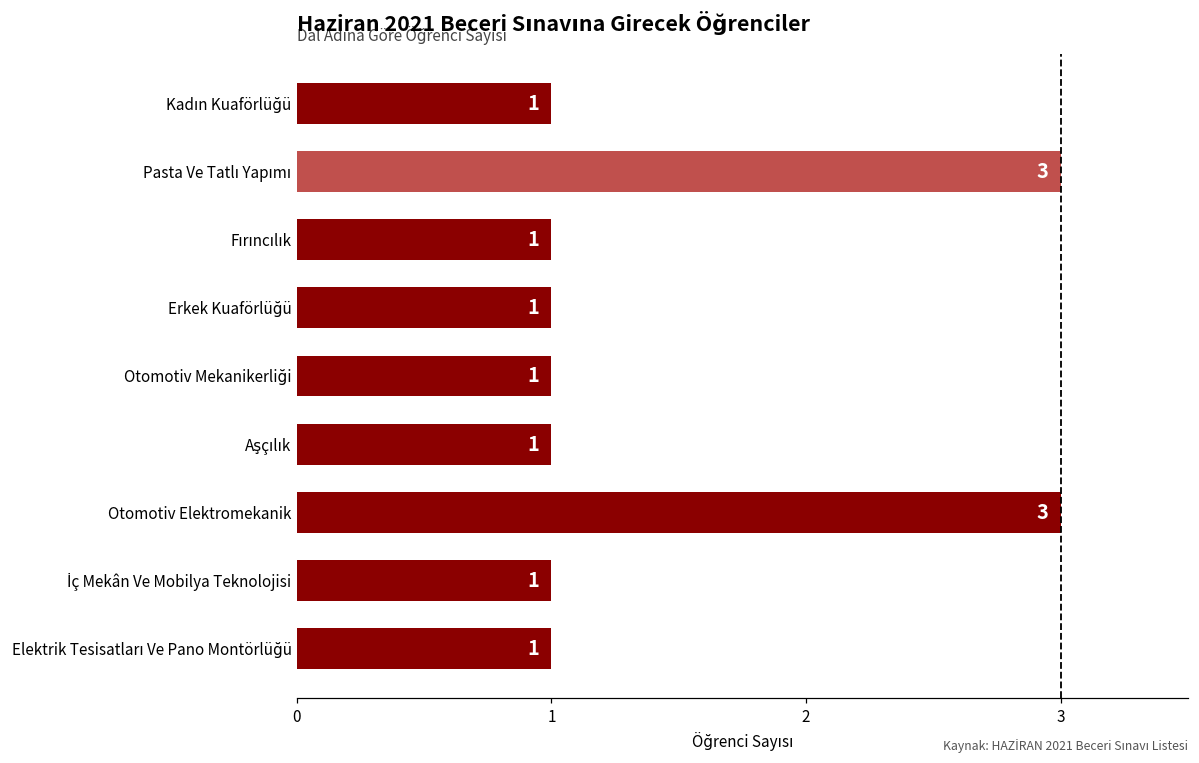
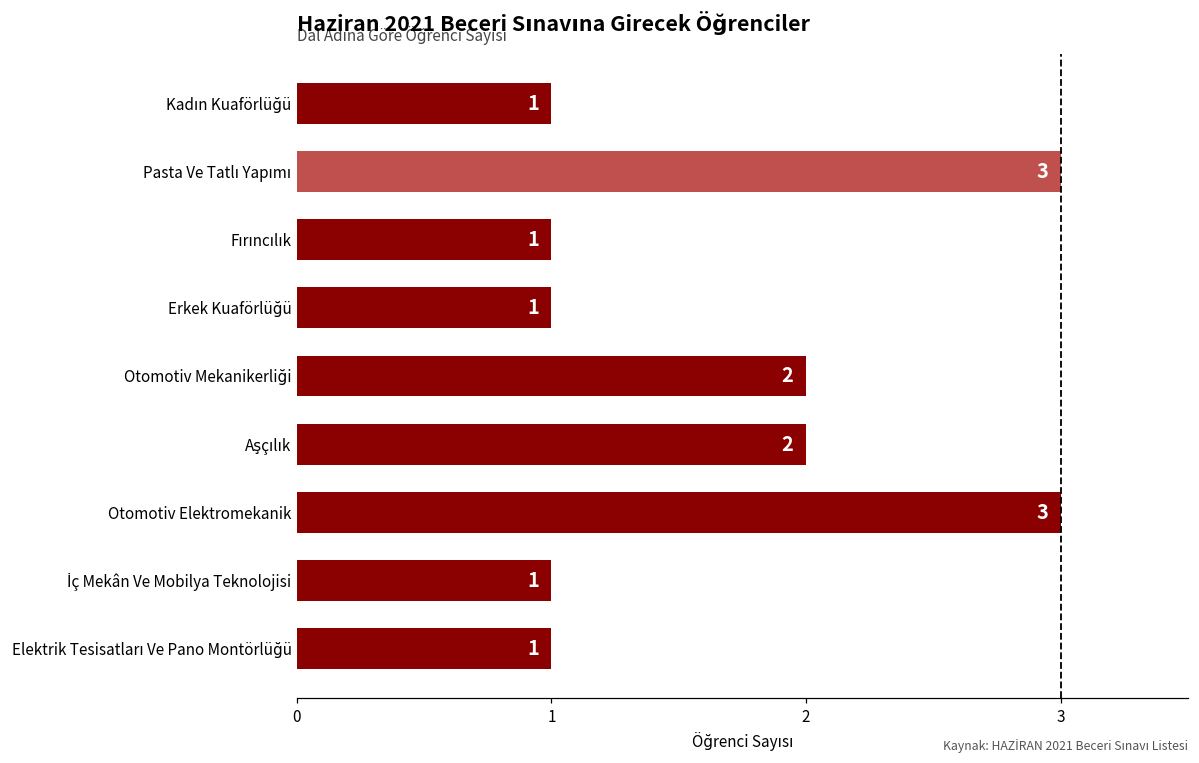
  {
    "Kadın Kuaförlüğü": 1,
    "Pasta Ve Tatlı Yapımı": 3,
    "Fırıncılık": 1,
    "Erkek Kuaförlüğü": 1,
-   "Otomotiv Mekanikerliği": 1,
-   "Aşçılık": 1,
+   "Otomotiv Mekanikerliği": 2,
+   "Aşçılık": 2,
    "Otomotiv Elektromekanik": 3,
    "İç Mekân Ve Mobilya Teknolojisi": 1,
    "Elektrik Tesisatları Ve Pano Montörlüğü": 1
  }
